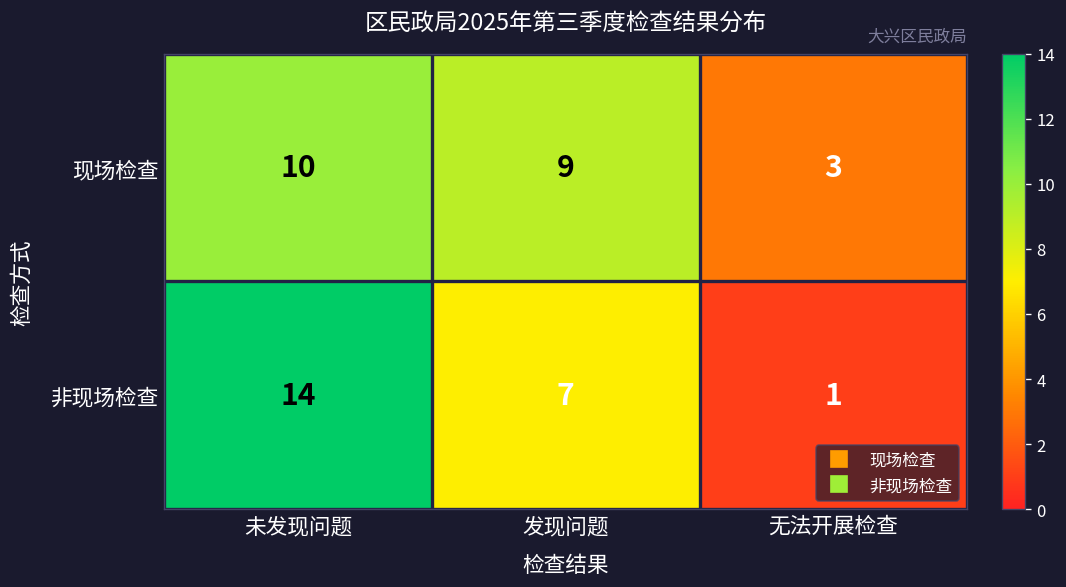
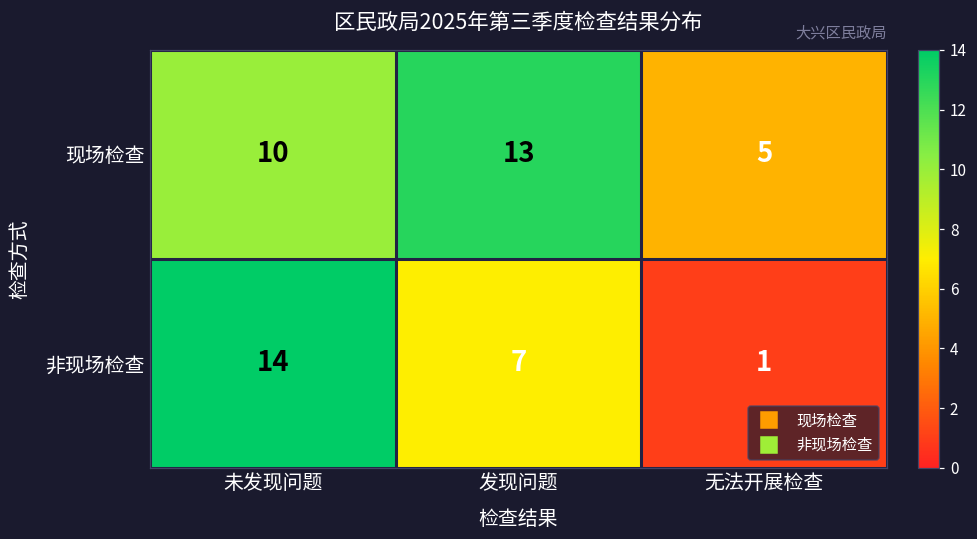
  {
    "现场检查": {
      "未发现问题": 10,
-     "发现问题": 9,
-     "无法开展检查": 3
+     "发现问题": 13,
+     "无法开展检查": 5
    },
    "非现场检查": {
      "未发现问题": 14,
      "发现问题": 7,
      "无法开展检查": 1
    }
  }
